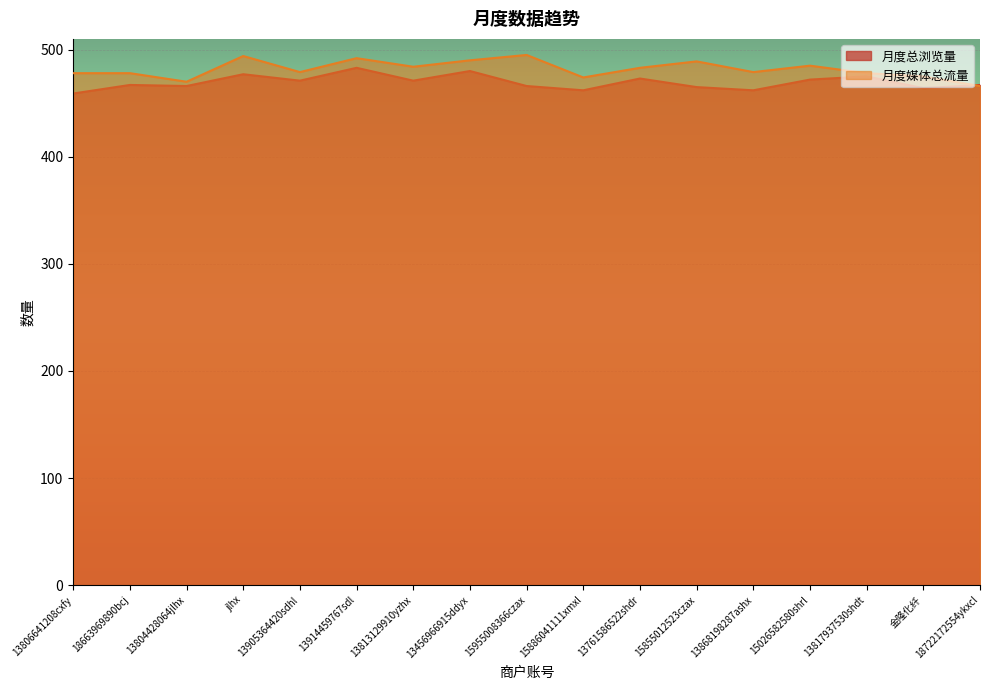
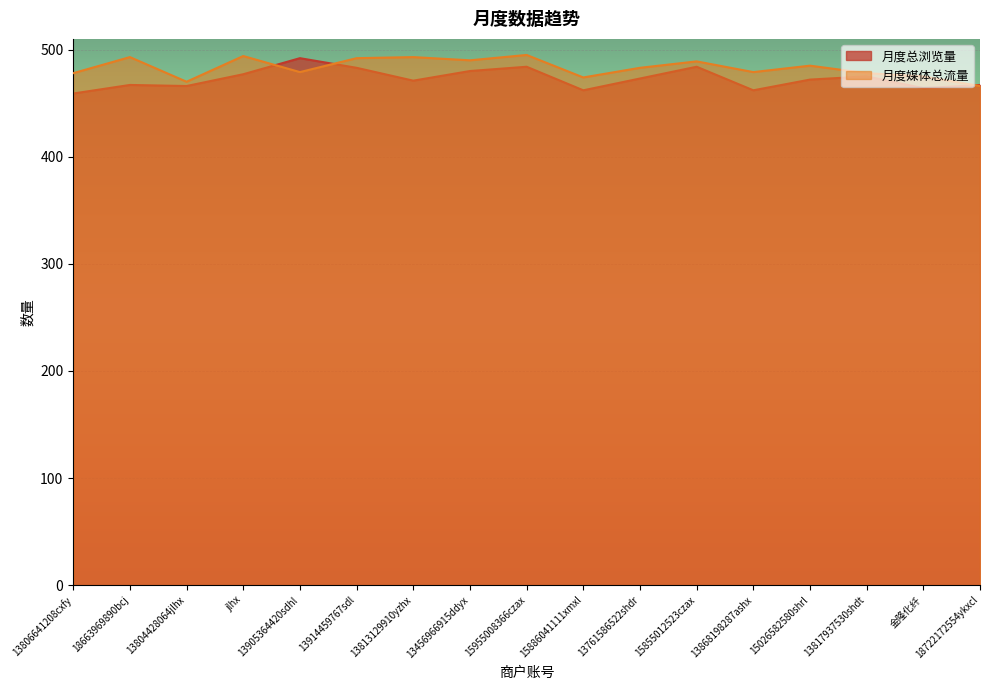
  {
    "月度总浏览量": {
      "13806641208cxfy": 459,
      "18663969890bcj": 467,
      "13804428064jlhx": 466,
      "jlhx": 477,
-     "13905364420sdhl": 471,
+     "13905364420sdhl": 492,
      "13914459767sdl": 483,
      "13813129910yzhx": 471,
      "13456966915ddyx": 480,
-     "15955008366czax": 466,
+     "15955008366czax": 484,
      "15886041111xmxl": 462,
      "13761586522shdr": 473,
-     "15855012523czax": 465,
+     "15855012523czax": 484,
      "13868198287ashx": 462,
      "15026582580shrl": 472,
      "金隆化纤": 464
    },
    "月度媒体总流量": {
      "13806641208cxfy": 478,
-     "18663969890bcj": 478,
+     "18663969890bcj": 493,
      "13804428064jlhx": 470,
      "jlhx": 494,
      "13905364420sdhl": 479,
      "13914459767sdl": 492,
-     "13813129910yzhx": 484,
+     "13813129910yzhx": 493,
      "13456966915ddyx": 490,
      "15955008366czax": 495,
      "15886041111xmxl": 474,
      "13761586522shdr": 483,
      "15855012523czax": 489,
      "13868198287ashx": 479,
      "15026582580shrl": 485
    }
  }
